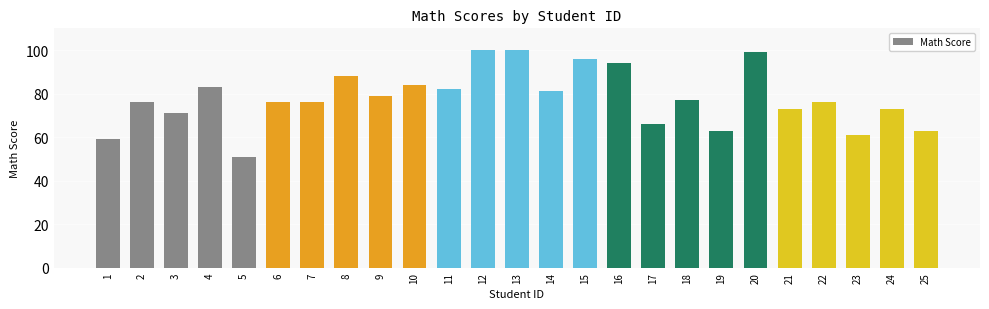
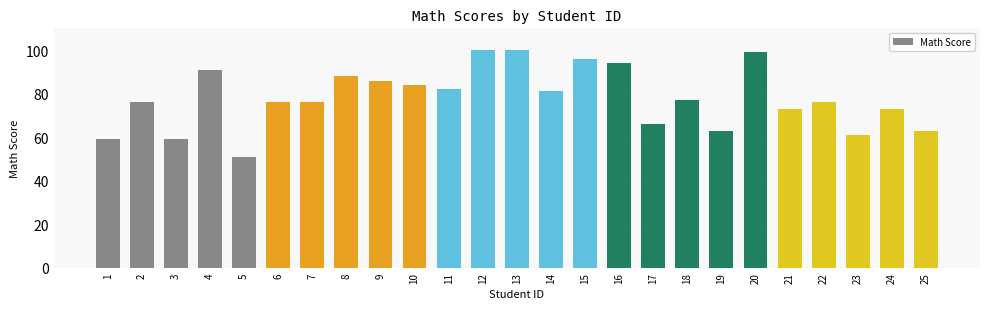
  {
    "1": 59,
    "2": 76,
-   "3": 71,
-   "4": 83,
+   "3": 59,
+   "4": 91,
    "5": 51,
    "6": 76,
    "7": 76,
    "8": 88,
-   "9": 79,
+   "9": 86,
    "10": 84,
    "11": 82,
    "12": 100,
    "13": 100,
    "14": 81,
    "15": 96,
    "16": 94,
    "17": 66,
    "18": 77,
    "19": 63,
    "20": 99,
    "21": 73,
    "22": 76,
    "23": 61,
    "24": 73,
    "25": 63
  }
